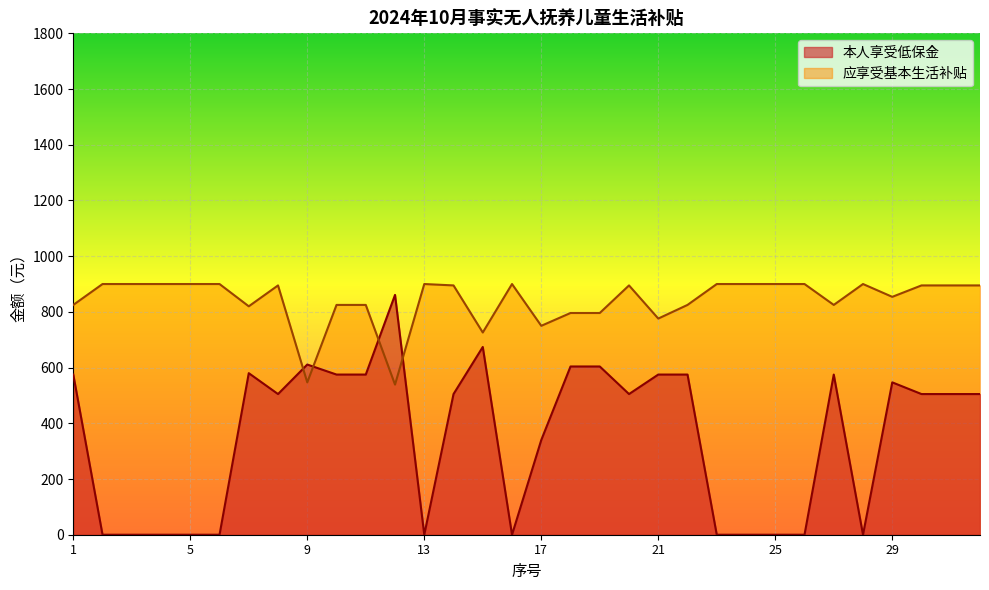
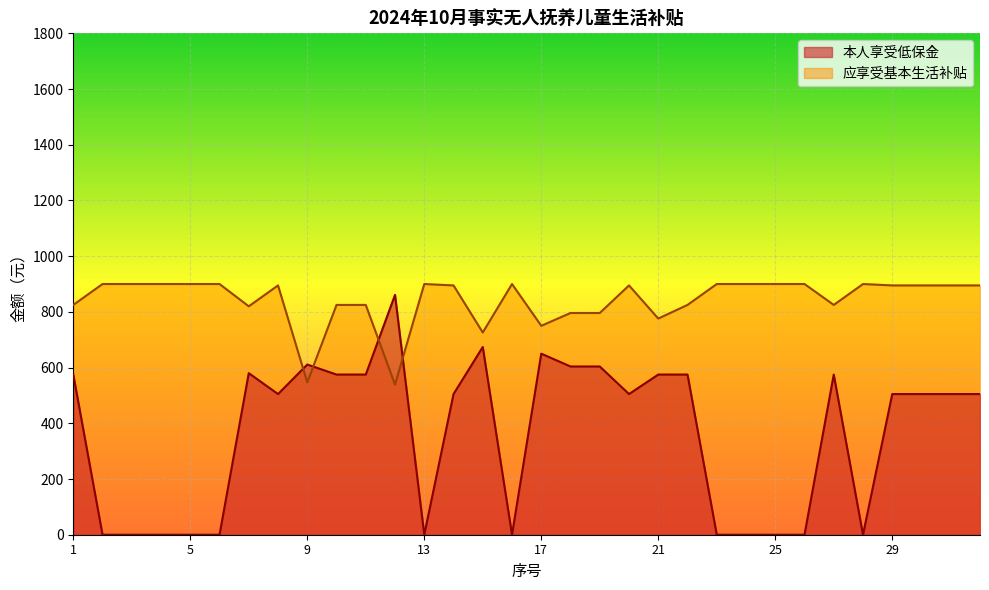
  {
    "本人享受低保金": {
      "1": 580,
      "5": 0,
      "9": 610,
      "13": 0,
-     "17": 340,
+     "17": 650,
      "21": 580,
      "25": 0,
-     "29": 550
+     "29": 510
    },
    "应享受基本生活补贴": {
      "1": 830,
      "5": 900,
      "9": 550,
      "13": 900,
      "17": 750,
      "21": 780,
      "25": 900,
-     "29": 850
+     "29": 900
    }
  }
